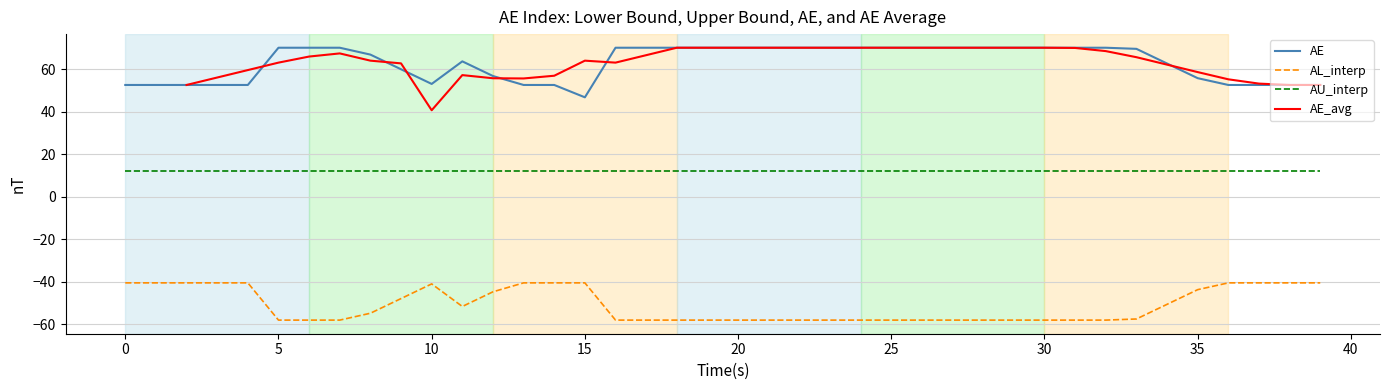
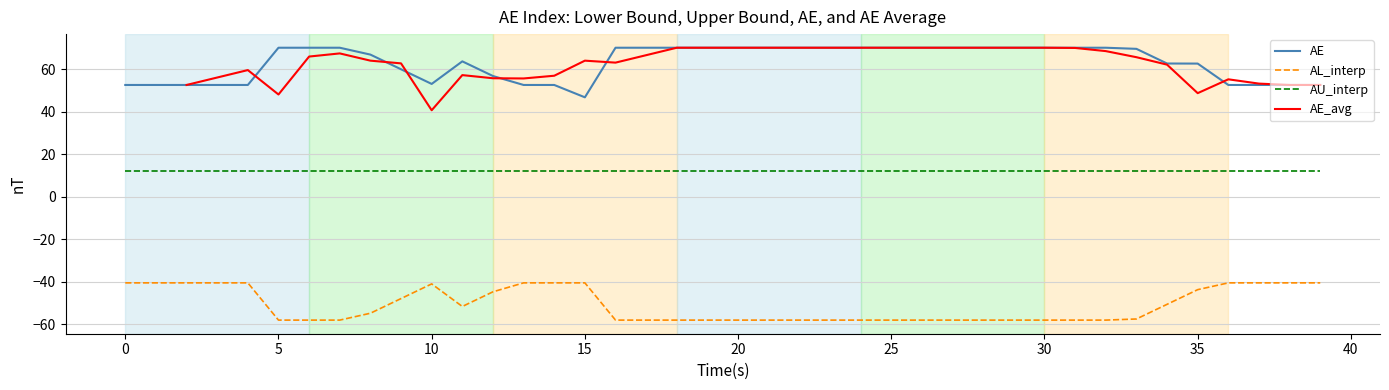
  {
    "AE": {
      "0": 53,
      "5": 70,
      "10": 53,
      "15": 47,
-     "35": 56
+     "35": 63
    },
    "AL_interp": {
      "0": -41,
      "5": -58,
      "10": -41,
      "15": -41,
      "20": -58,
      "25": -58,
      "30": -58,
      "35": -44
    },
    "AU_interp": {
      "0": 12,
      "5": 12,
      "10": 12,
      "15": 12,
      "20": 12,
      "25": 12,
      "30": 12,
      "35": 12
    },
    "AE_avg": {
-     "5": 63,
+     "5": 48,
      "10": 41,
      "15": 64,
-     "35": 59
+     "35": 49
    }
  }
